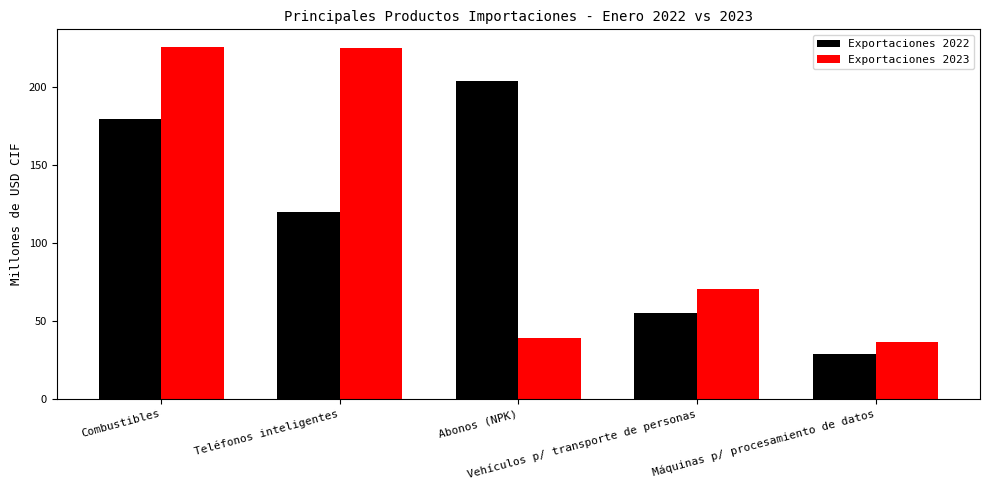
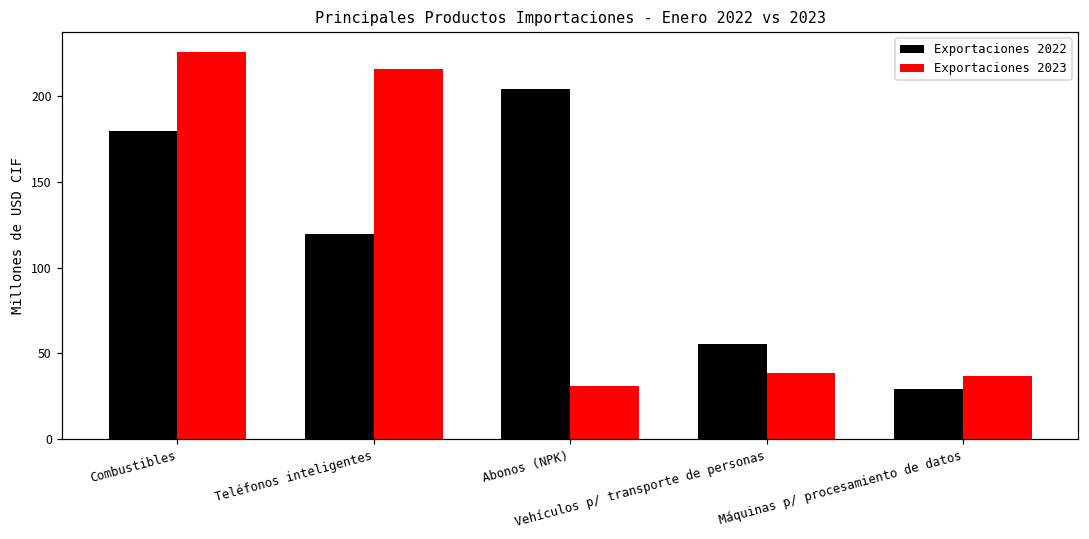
  {
    "Exportaciones 2022": {
      "Combustibles": 180,
      "Teléfonos inteligentes": 120,
      "Abonos (NPK)": 204,
      "Vehículos p/ transporte de personas": 55,
      "Máquinas p/ procesamiento de datos": 29
    },
    "Exportaciones 2023": {
      "Combustibles": 226,
-     "Teléfonos inteligentes": 225,
-     "Abonos (NPK)": 39,
-     "Vehículos p/ transporte de personas": 71,
+     "Teléfonos inteligentes": 216,
+     "Abonos (NPK)": 31,
+     "Vehículos p/ transporte de personas": 38,
      "Máquinas p/ procesamiento de datos": 37
    }
  }
